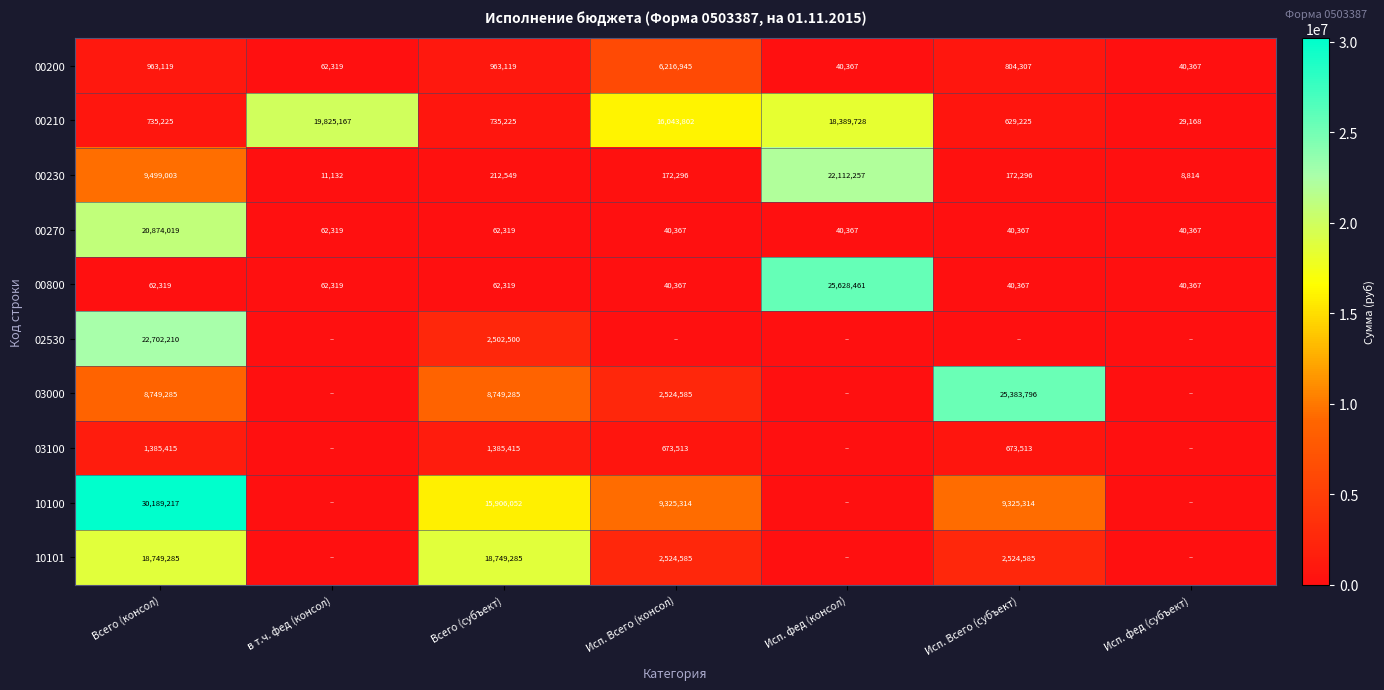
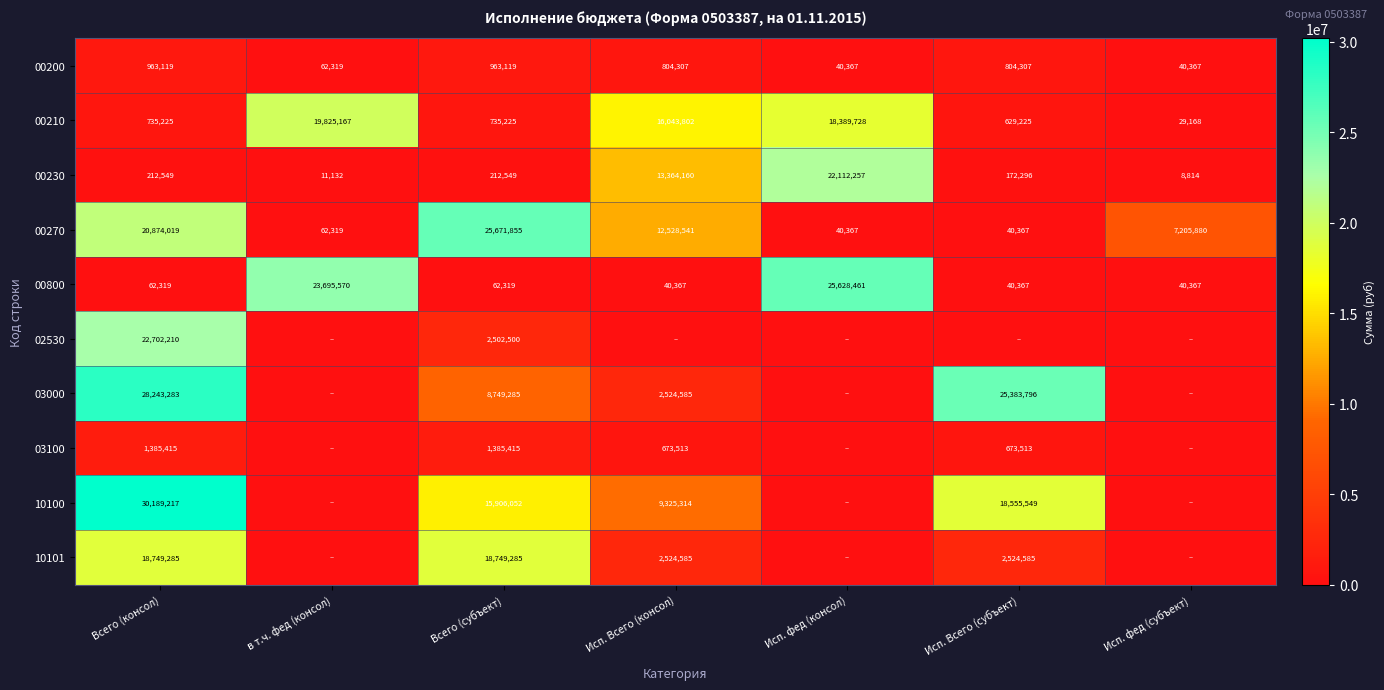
  {
    "00200": {
      "Всего (консол)": "963,119",
      "в т.ч. фед (консол)": "62,319",
      "Всего (субъект)": "963,119",
-     "Исп. Всего (консол)": "6,216,945",
+     "Исп. Всего (консол)": "804,307",
      "Исп. фед (консол)": "40,367",
      "Исп. Всего (субъект)": "804,307",
      "Исп. фед (субъект)": "40,367"
    },
    "00210": {
      "Всего (консол)": "735,225",
      "в т.ч. фед (консол)": "19,825,167",
      "Всего (субъект)": "735,225",
      "Исп. Всего (консол)": "16,043,802",
      "Исп. фед (консол)": "18,389,728",
      "Исп. Всего (субъект)": "629,225",
      "Исп. фед (субъект)": "29,168"
    },
    "00230": {
-     "Всего (консол)": "9,499,003",
+     "Всего (консол)": "212,549",
      "в т.ч. фед (консол)": "11,132",
      "Всего (субъект)": "212,549",
-     "Исп. Всего (консол)": "172,296",
+     "Исп. Всего (консол)": "13,364,160",
      "Исп. фед (консол)": "22,112,257",
      "Исп. Всего (субъект)": "172,296",
      "Исп. фед (субъект)": "8,814"
    },
    "00270": {
      "Всего (консол)": "20,874,019",
      "в т.ч. фед (консол)": "62,319",
-     "Всего (субъект)": "62,319",
-     "Исп. Всего (консол)": "40,367",
+     "Всего (субъект)": "25,671,855",
+     "Исп. Всего (консол)": "12,528,541",
      "Исп. фед (консол)": "40,367",
      "Исп. Всего (субъект)": "40,367",
-     "Исп. фед (субъект)": "40,367"
+     "Исп. фед (субъект)": "7,205,880"
    },
    "00800": {
      "Всего (консол)": "62,319",
-     "в т.ч. фед (консол)": "62,319",
+     "в т.ч. фед (консол)": "23,695,570",
      "Всего (субъект)": "62,319",
      "Исп. Всего (консол)": "40,367",
      "Исп. фед (консол)": "25,628,461",
      "Исп. Всего (субъект)": "40,367",
      "Исп. фед (субъект)": "40,367"
    },
    "02530": {
      "Всего (консол)": "22,702,210",
      "Всего (субъект)": "2,502,500"
    },
    "03000": {
-     "Всего (консол)": "8,749,285",
+     "Всего (консол)": "28,243,283",
      "Всего (субъект)": "8,749,285",
      "Исп. Всего (консол)": "2,524,585",
      "Исп. Всего (субъект)": "25,383,796"
    },
    "03100": {
      "Всего (консол)": "1,385,415",
      "Всего (субъект)": "1,385,415",
      "Исп. Всего (консол)": "673,513",
      "Исп. Всего (субъект)": "673,513"
    },
    "10100": {
      "Всего (консол)": "30,189,217",
      "Всего (субъект)": "15,906,052",
      "Исп. Всего (консол)": "9,325,314",
-     "Исп. Всего (субъект)": "9,325,314"
+     "Исп. Всего (субъект)": "18,555,549"
    },
    "10101": {
      "Всего (консол)": "18,749,285",
      "Всего (субъект)": "18,749,285",
      "Исп. Всего (консол)": "2,524,585",
      "Исп. Всего (субъект)": "2,524,585"
    }
  }
